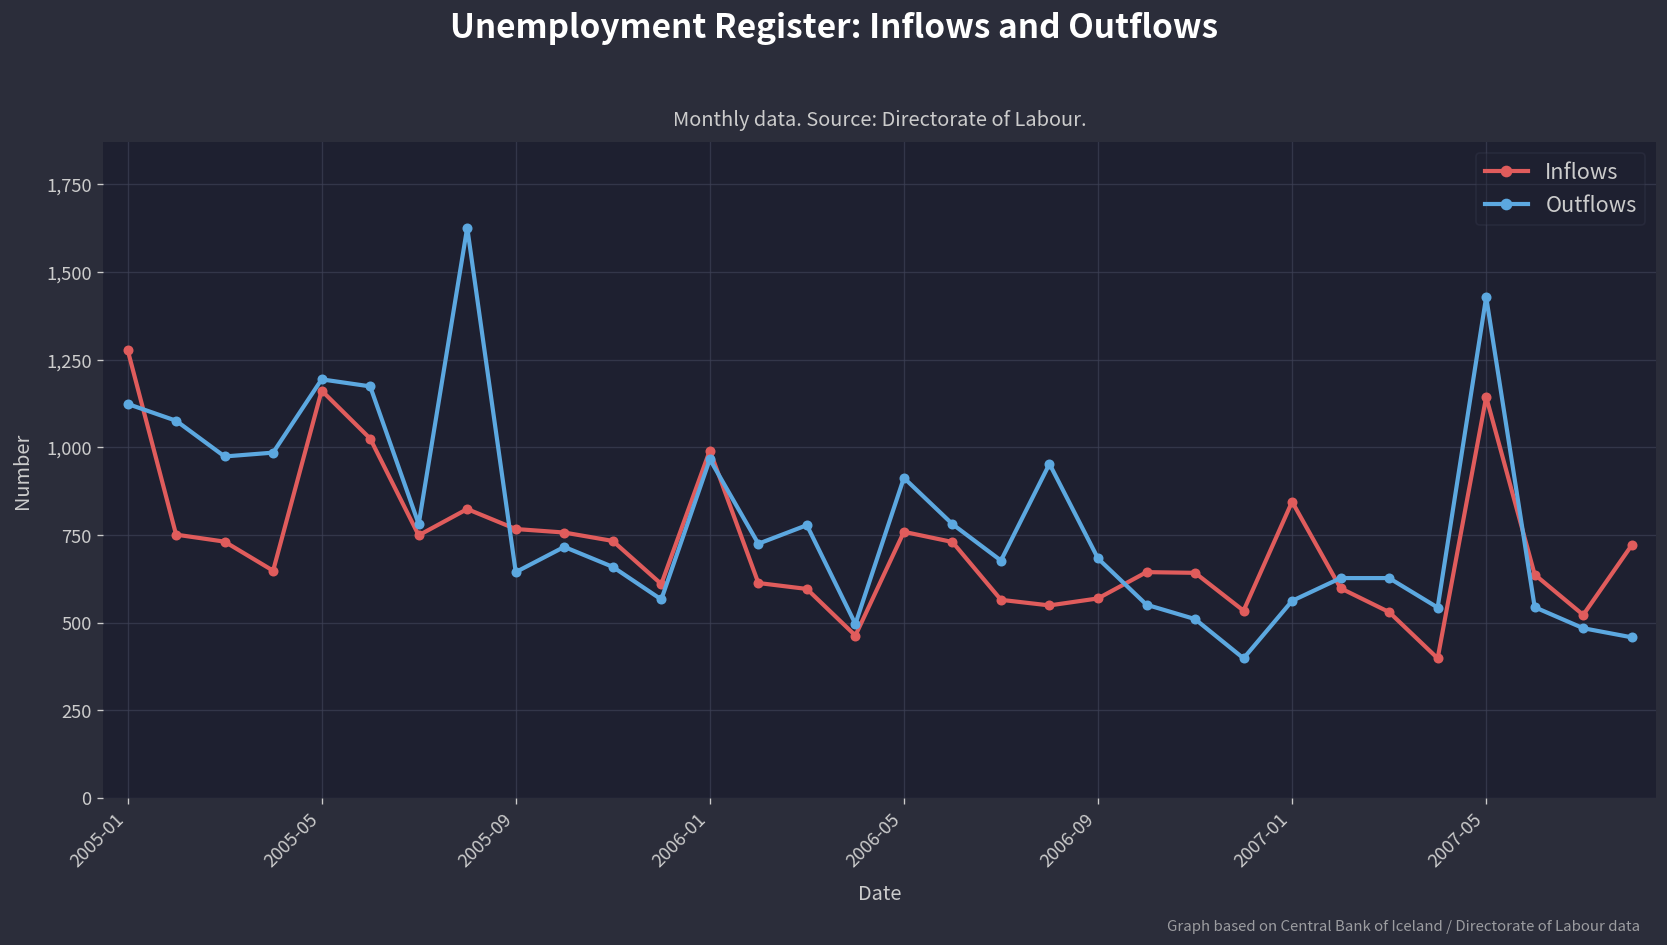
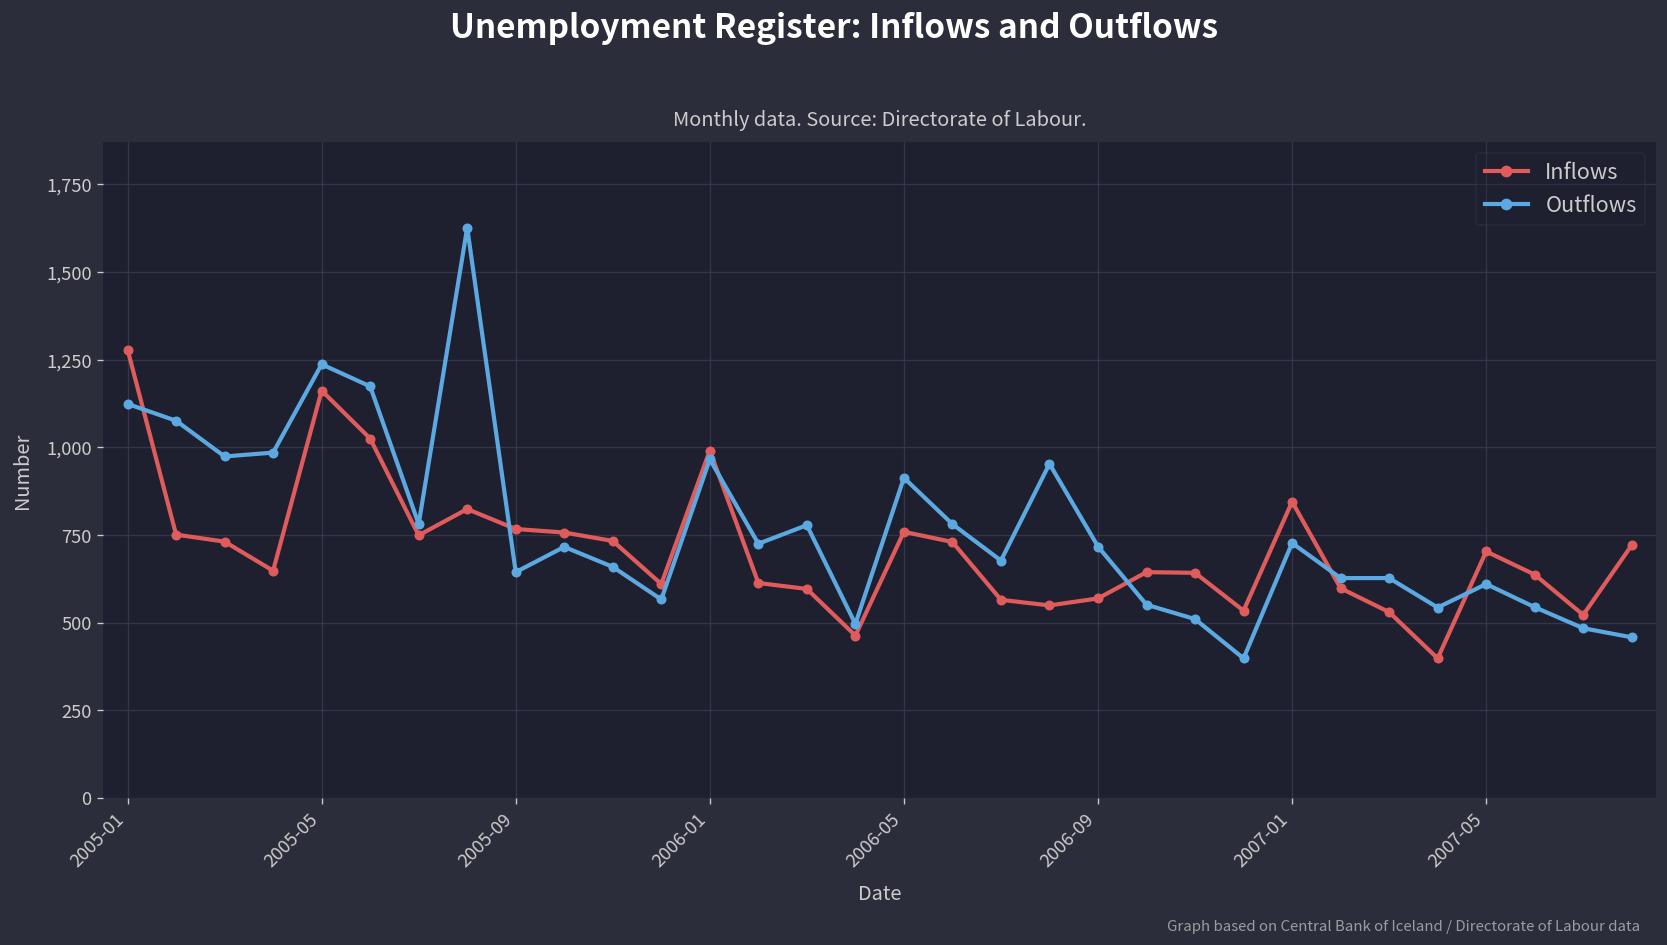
  {
    "Inflows": {
      "2005-01": "1,280",
      "2005-05": "1,160",
      "2005-09": "770",
      "2006-01": "990",
      "2006-05": "760",
      "2006-09": "570",
      "2007-01": "850",
-     "2007-05": "1,140"
+     "2007-05": "700"
    },
    "Outflows": {
      "2005-01": "1,120",
-     "2005-05": "1,190",
+     "2005-05": "1,240",
      "2005-09": "640",
      "2006-01": "970",
      "2006-05": "910",
-     "2006-09": "680",
-     "2007-01": "560",
-     "2007-05": "1,430"
+     "2006-09": "720",
+     "2007-01": "730",
+     "2007-05": "610"
    }
  }
